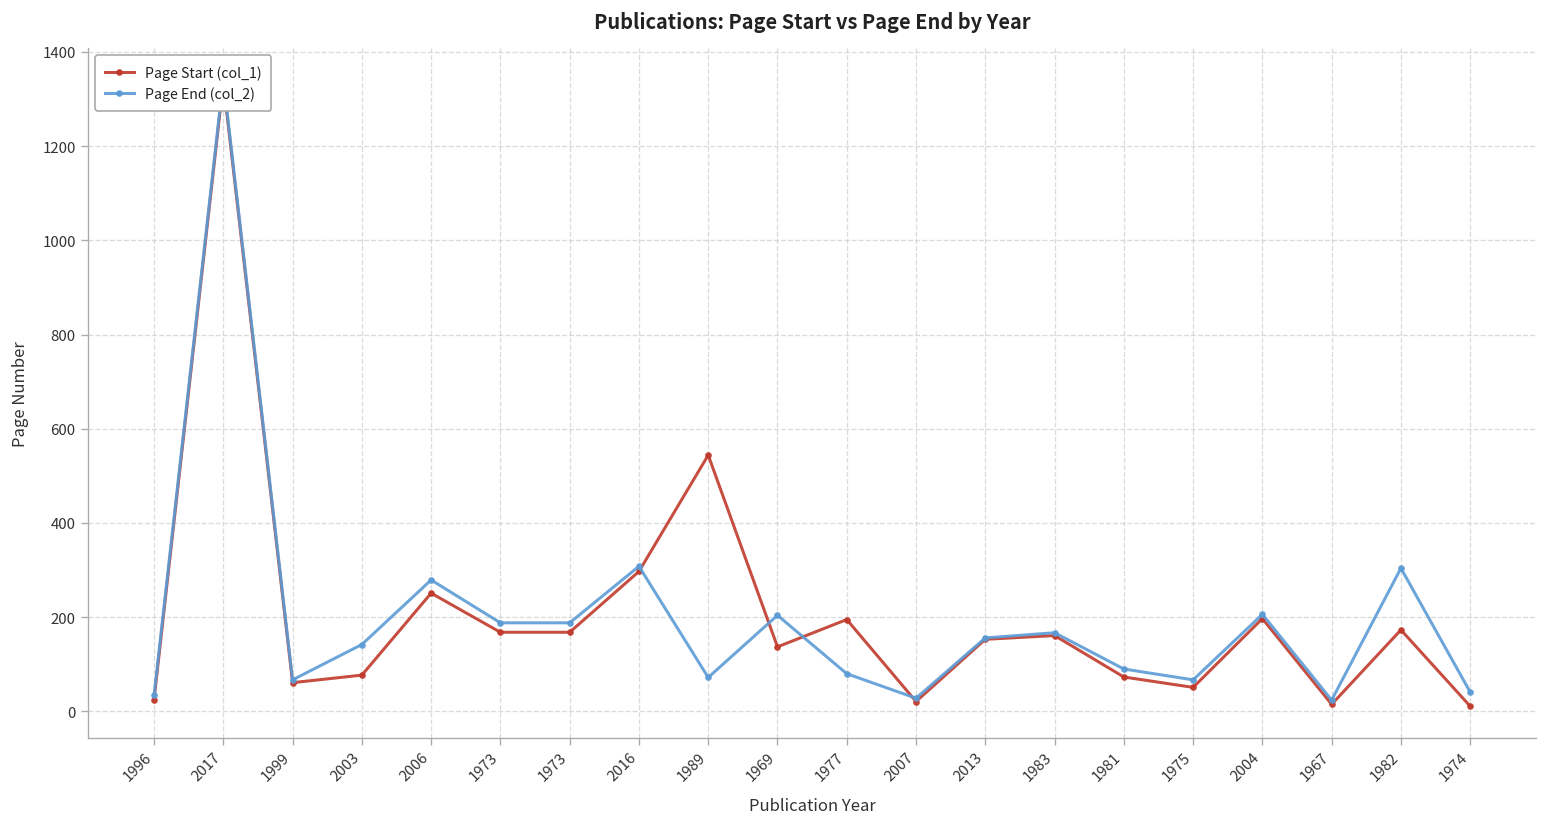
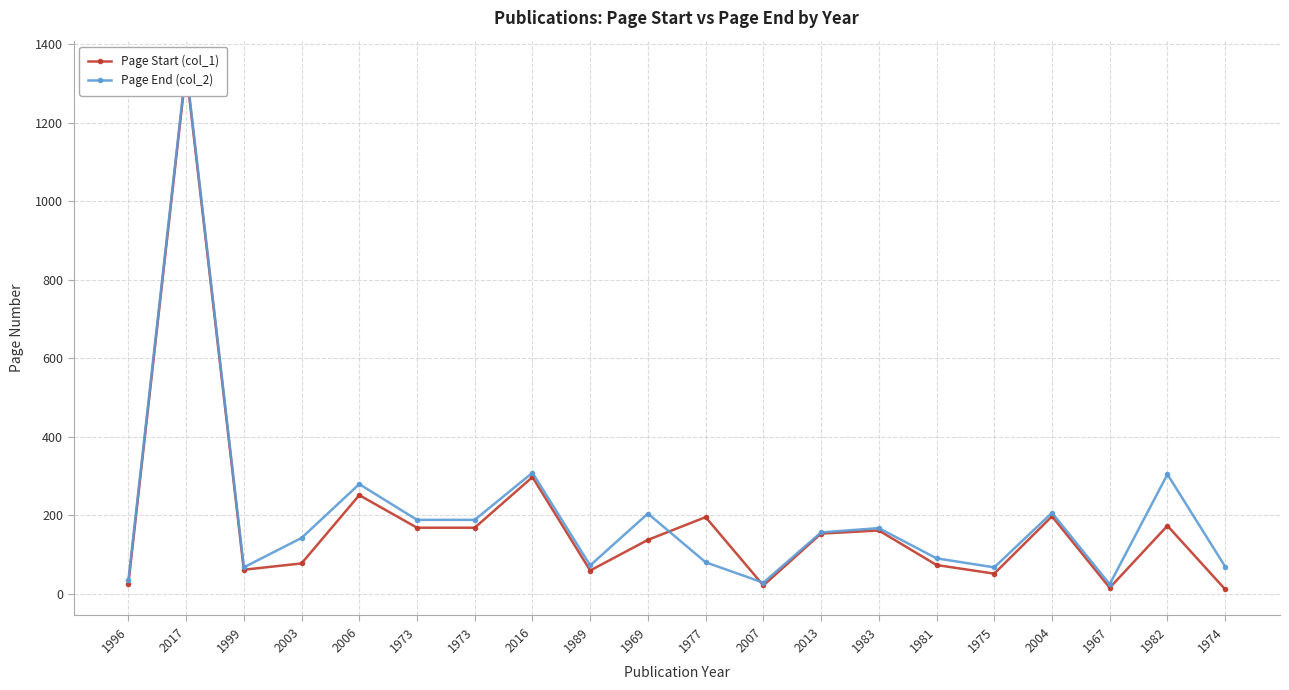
  {
    "Page Start (col_1)": {
      "1996": 30,
      "2003": 80,
      "2006": 250,
      "2016": 300,
-     "1989": 540,
+     "1989": 60,
      "1969": 140,
      "1977": 200,
      "2007": 20,
      "1981": 70,
      "1975": 50,
      "2004": 200,
      "1967": 20,
      "1982": 170,
      "1974": 10
    },
    "Page End (col_2)": {
      "1996": 30,
      "2003": 140,
      "2006": 280,
      "2016": 310,
      "1989": 70,
      "1969": 200,
      "1977": 80,
      "2007": 30,
      "1981": 90,
      "1975": 70,
      "2004": 210,
      "1967": 20,
      "1982": 300,
-     "1974": 40
+     "1974": 70
    }
  }
